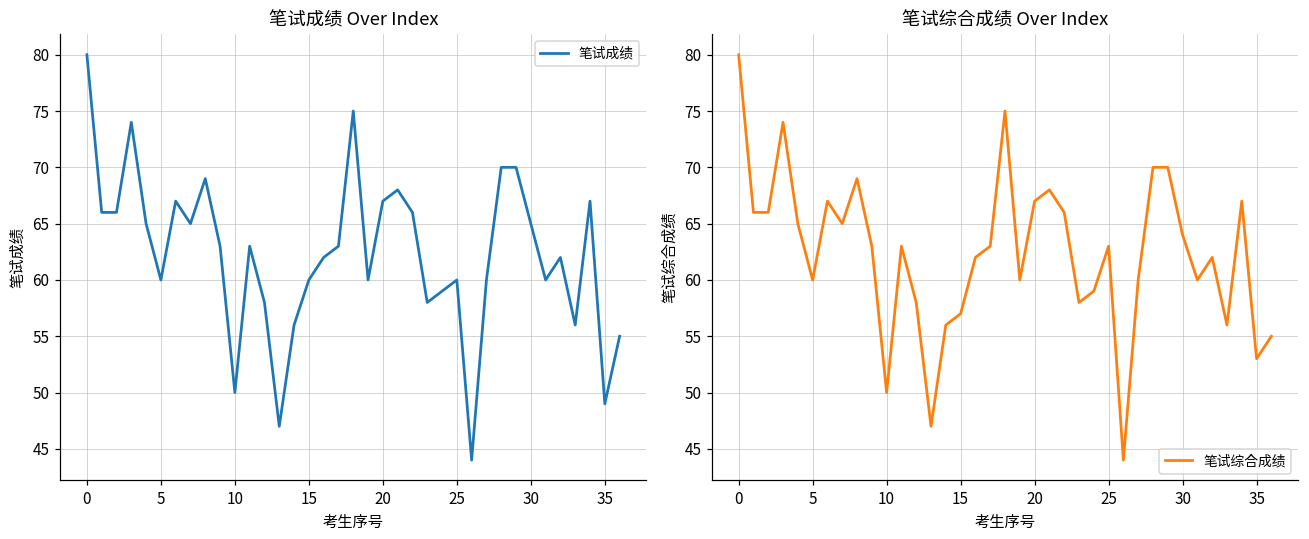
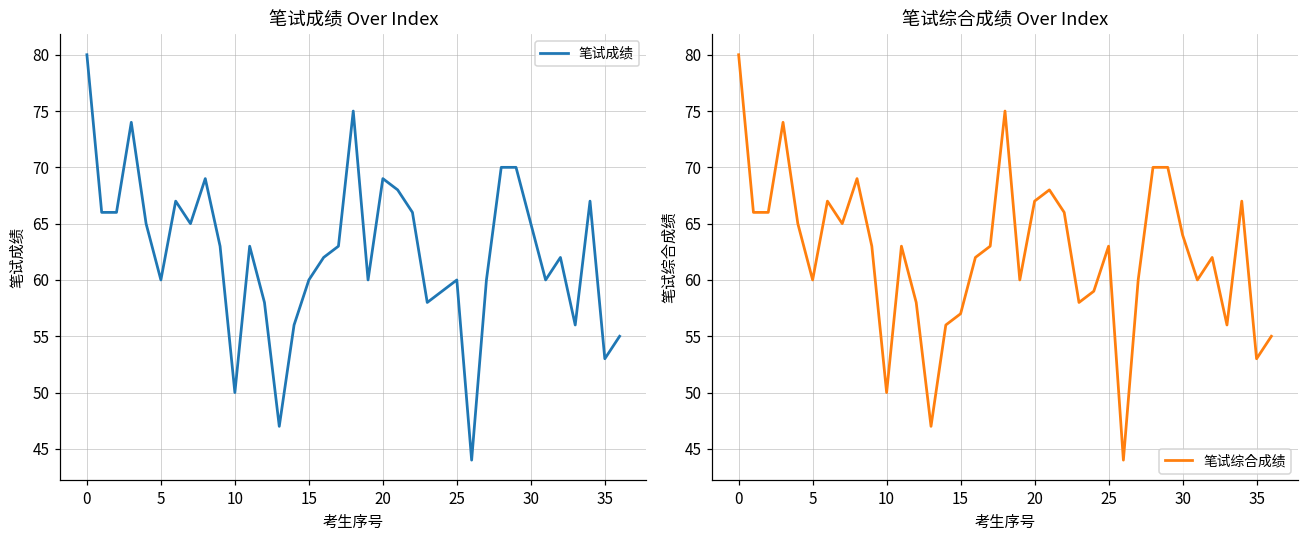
  {
    "笔试成绩 Over Index": {
      "0": 80,
      "5": 60,
      "10": 50,
      "15": 60,
-     "20": 67,
+     "20": 69,
      "25": 60,
      "30": 65,
-     "35": 49
+     "35": 53
    },
    "笔试综合成绩 Over Index": {
      "0": 80.0,
      "5": 60.0,
      "10": 50.0,
      "15": 57.0,
      "20": 67.0,
      "25": 63.0,
      "30": 64.0,
      "35": 53.0
    }
  }
